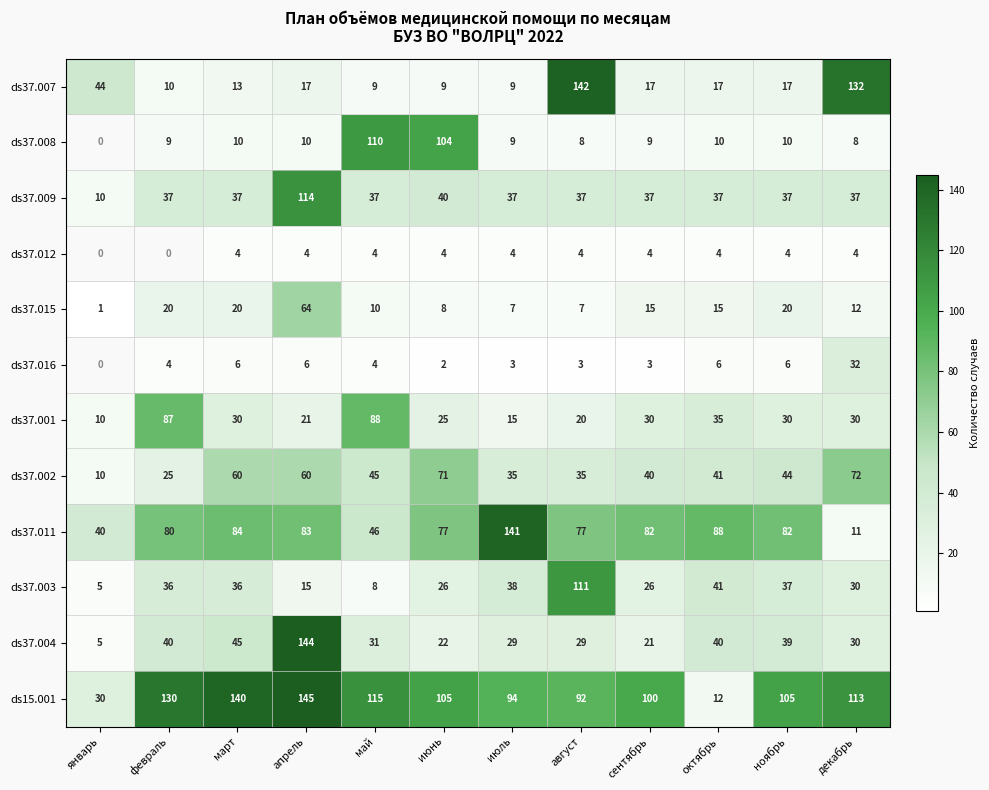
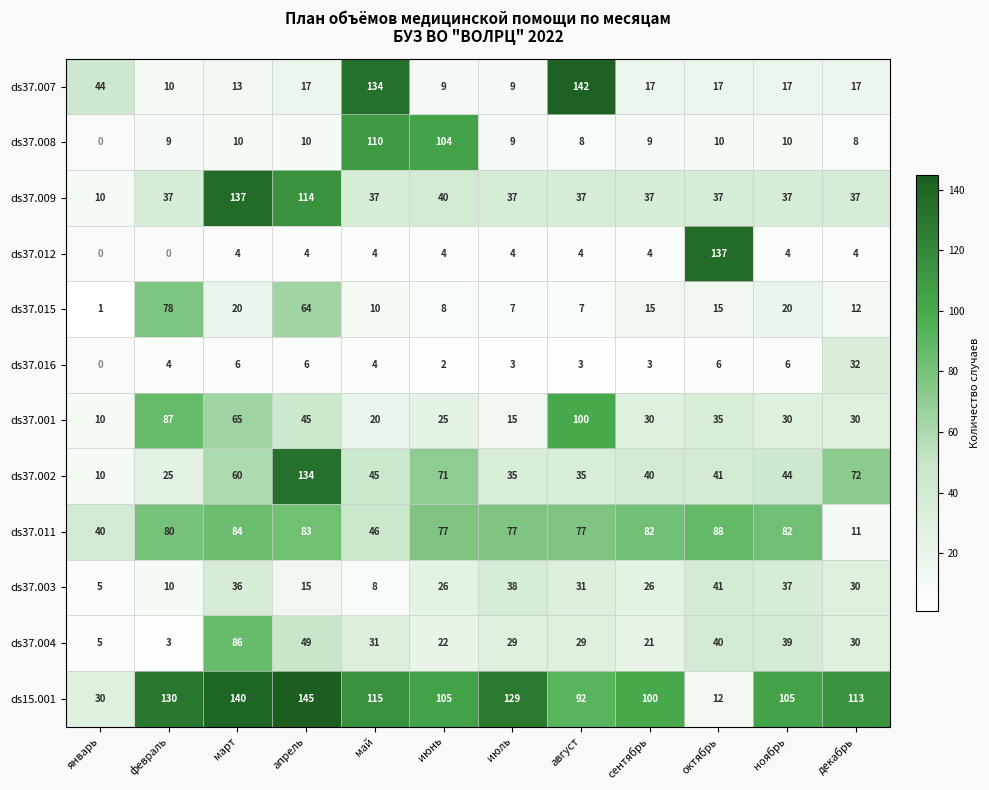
  {
    "ds37.007": {
      "январь": 44,
      "февраль": 10,
      "март": 13,
      "апрель": 17,
-     "май": 9,
+     "май": 134,
      "июнь": 9,
      "июль": 9,
      "август": 142,
      "сентябрь": 17,
      "октябрь": 17,
      "ноябрь": 17,
-     "декабрь": 132
+     "декабрь": 17
    },
    "ds37.008": {
      "февраль": 9,
      "март": 10,
      "апрель": 10,
      "май": 110,
      "июнь": 104,
      "июль": 9,
      "август": 8,
      "сентябрь": 9,
      "октябрь": 10,
      "ноябрь": 10,
      "декабрь": 8
    },
    "ds37.009": {
      "январь": 10,
      "февраль": 37,
-     "март": 37,
+     "март": 137,
      "апрель": 114,
      "май": 37,
      "июнь": 40,
      "июль": 37,
      "август": 37,
      "сентябрь": 37,
      "октябрь": 37,
      "ноябрь": 37,
      "декабрь": 37
    },
    "ds37.012": {
      "март": 4,
      "апрель": 4,
      "май": 4,
      "июнь": 4,
      "июль": 4,
      "август": 4,
      "сентябрь": 4,
-     "октябрь": 4,
+     "октябрь": 137,
      "ноябрь": 4,
      "декабрь": 4
    },
    "ds37.015": {
      "январь": 1,
-     "февраль": 20,
+     "февраль": 78,
      "март": 20,
      "апрель": 64,
      "май": 10,
      "июнь": 8,
      "июль": 7,
      "август": 7,
      "сентябрь": 15,
      "октябрь": 15,
      "ноябрь": 20,
      "декабрь": 12
    },
    "ds37.016": {
      "февраль": 4,
      "март": 6,
      "апрель": 6,
      "май": 4,
      "июнь": 2,
      "июль": 3,
      "август": 3,
      "сентябрь": 3,
      "октябрь": 6,
      "ноябрь": 6,
      "декабрь": 32
    },
    "ds37.001": {
      "январь": 10,
      "февраль": 87,
-     "март": 30,
-     "апрель": 21,
-     "май": 88,
+     "март": 65,
+     "апрель": 45,
+     "май": 20,
      "июнь": 25,
      "июль": 15,
-     "август": 20,
+     "август": 100,
      "сентябрь": 30,
      "октябрь": 35,
      "ноябрь": 30,
      "декабрь": 30
    },
    "ds37.002": {
      "январь": 10,
      "февраль": 25,
      "март": 60,
-     "апрель": 60,
+     "апрель": 134,
      "май": 45,
      "июнь": 71,
      "июль": 35,
      "август": 35,
      "сентябрь": 40,
      "октябрь": 41,
      "ноябрь": 44,
      "декабрь": 72
    },
    "ds37.011": {
      "январь": 40,
      "февраль": 80,
      "март": 84,
      "апрель": 83,
      "май": 46,
      "июнь": 77,
-     "июль": 141,
+     "июль": 77,
      "август": 77,
      "сентябрь": 82,
      "октябрь": 88,
      "ноябрь": 82,
      "декабрь": 11
    },
    "ds37.003": {
      "январь": 5,
-     "февраль": 36,
+     "февраль": 10,
      "март": 36,
      "апрель": 15,
      "май": 8,
      "июнь": 26,
      "июль": 38,
-     "август": 111,
+     "август": 31,
      "сентябрь": 26,
      "октябрь": 41,
      "ноябрь": 37,
      "декабрь": 30
    },
    "ds37.004": {
      "январь": 5,
-     "февраль": 40,
-     "март": 45,
-     "апрель": 144,
+     "февраль": 3,
+     "март": 86,
+     "апрель": 49,
      "май": 31,
      "июнь": 22,
      "июль": 29,
      "август": 29,
      "сентябрь": 21,
      "октябрь": 40,
      "ноябрь": 39,
      "декабрь": 30
    },
    "ds15.001": {
      "январь": 30,
      "февраль": 130,
      "март": 140,
      "апрель": 145,
      "май": 115,
      "июнь": 105,
-     "июль": 94,
+     "июль": 129,
      "август": 92,
      "сентябрь": 100,
      "октябрь": 12,
      "ноябрь": 105,
      "декабрь": 113
    }
  }
